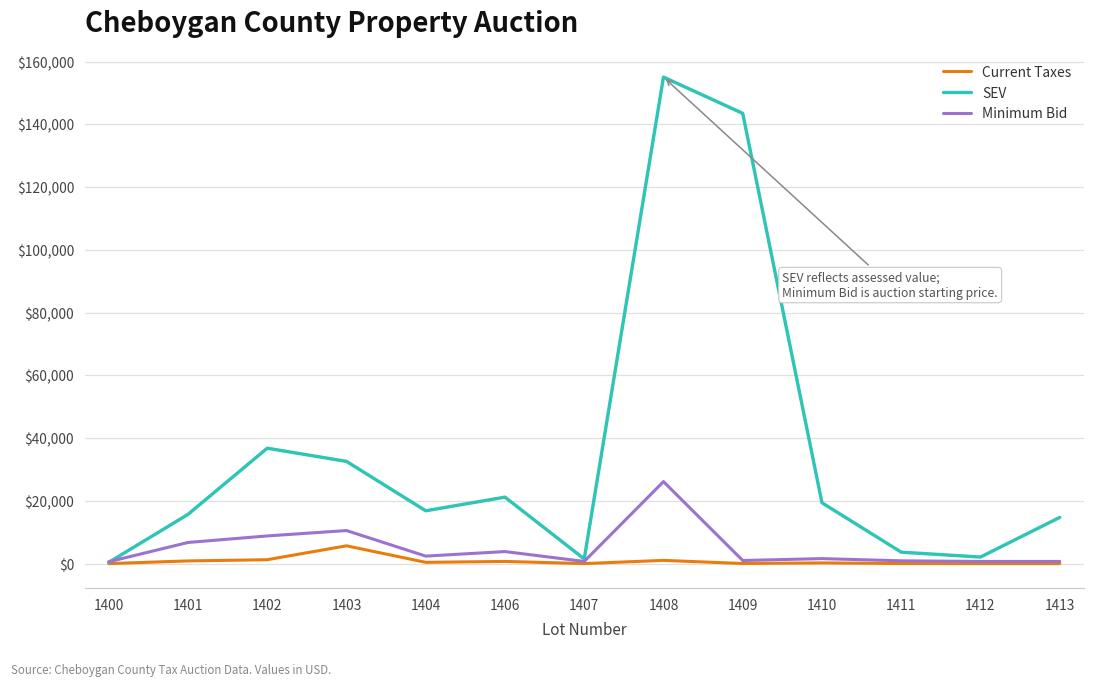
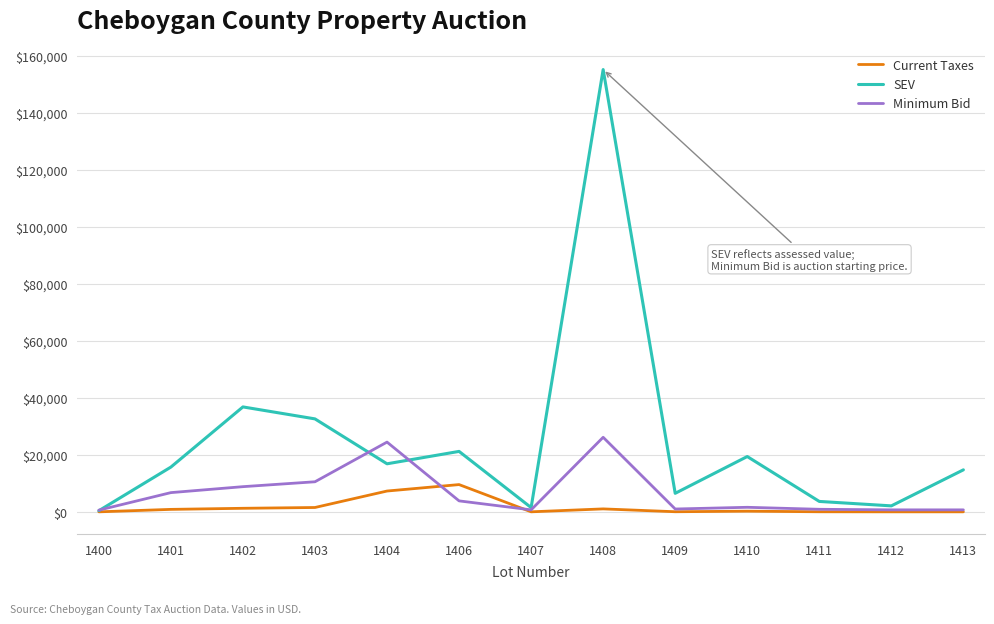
  {
    "Current Taxes": {
      "1401": "$1,000",
      "1402": "$1,000",
-     "1403": "$6,000",
-     "1404": "$0",
-     "1406": "$1,000",
+     "1403": "$2,000",
+     "1404": "$7,000",
+     "1406": "$10,000",
      "1408": "$1,000",
      "1409": "$0",
      "1410": "$0"
    },
    "SEV": {
      "1401": "$16,000",
      "1402": "$37,000",
      "1403": "$33,000",
      "1404": "$17,000",
      "1406": "$21,000",
      "1408": "$155,000",
-     "1409": "$144,000",
+     "1409": "$7,000",
      "1410": "$19,000",
      "1411": "$4,000",
      "1412": "$2,000",
      "1413": "$15,000"
    },
    "Minimum Bid": {
      "1401": "$7,000",
      "1402": "$9,000",
      "1403": "$11,000",
-     "1404": "$2,000",
+     "1404": "$24,000",
      "1406": "$4,000",
      "1408": "$26,000",
      "1409": "$1,000",
      "1410": "$2,000"
    }
  }
